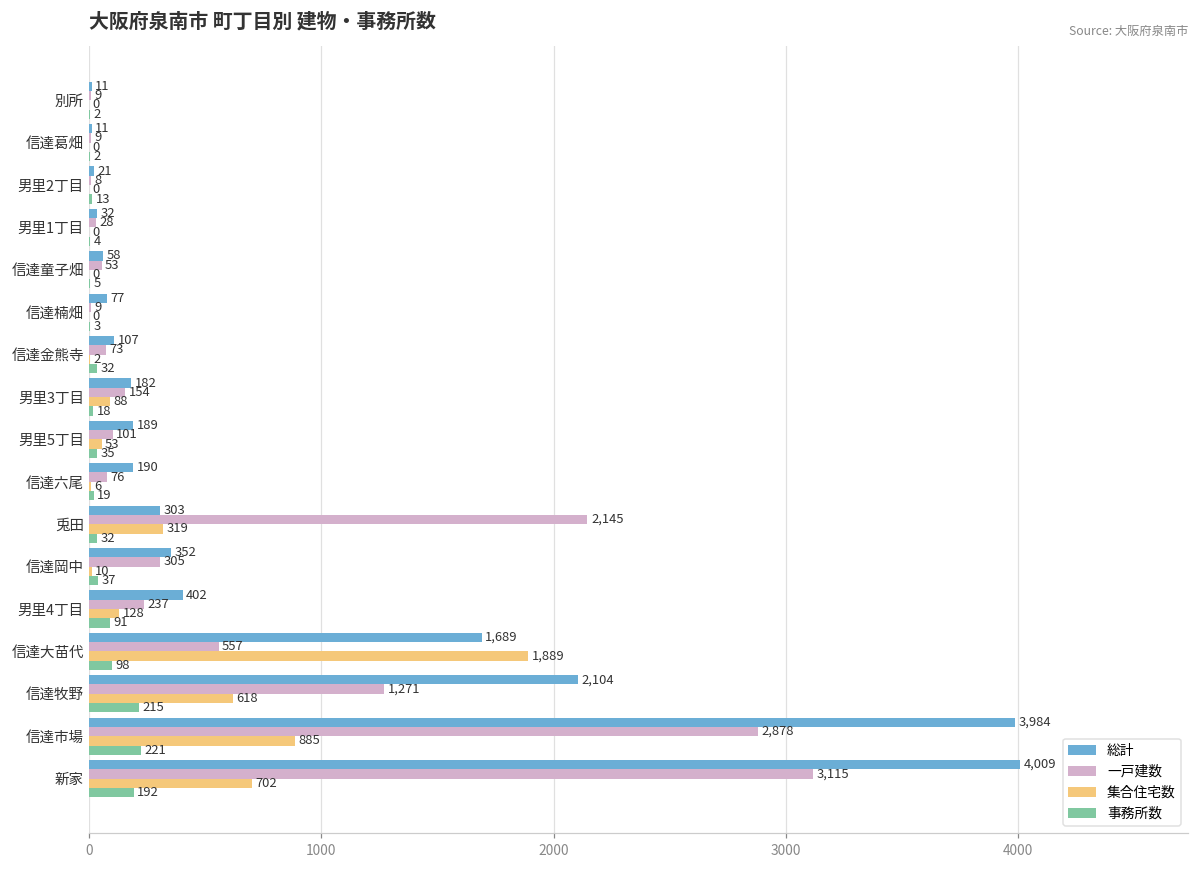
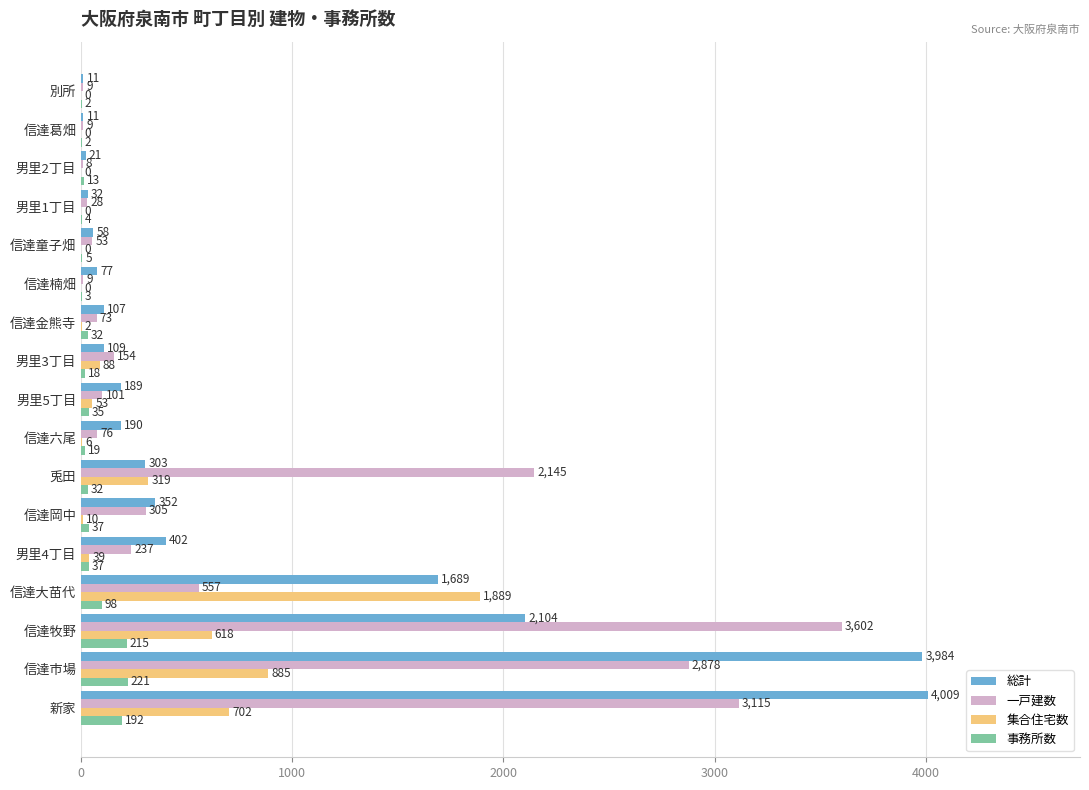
  {
    "総計": {
      "男里2丁目": "21",
      "信達楠畑": "77",
      "信達金熊寺": "107",
-     "男里3丁目": "182",
+     "男里3丁目": "109",
      "男里5丁目": "189",
      "信達六尾": "190",
      "兎田": "303",
      "男里4丁目": "402",
      "信達大苗代": "1,689",
      "信達牧野": "2,104",
      "信達市場": "3,984",
      "新家": "4,009"
    },
    "一戸建数": {
      "男里5丁目": "101",
      "信達六尾": "76",
      "兎田": "2,145",
      "男里4丁目": "237",
      "信達大苗代": "557",
-     "信達牧野": "1,271",
+     "信達牧野": "3,602",
      "信達市場": "2,878",
      "新家": "3,115"
    },
    "集合住宅数": {
      "信達金熊寺": "2",
      "男里3丁目": "88",
      "兎田": "319",
-     "男里4丁目": "128",
+     "男里4丁目": "39",
      "信達大苗代": "1,889",
      "信達牧野": "618",
      "信達市場": "885",
      "新家": "702"
    },
    "事務所数": {
      "男里2丁目": "13",
      "信達金熊寺": "32",
      "男里3丁目": "18",
      "信達六尾": "19",
      "兎田": "32",
-     "男里4丁目": "91",
+     "男里4丁目": "37",
      "信達大苗代": "98",
      "信達牧野": "215",
      "信達市場": "221",
      "新家": "192"
    }
  }
